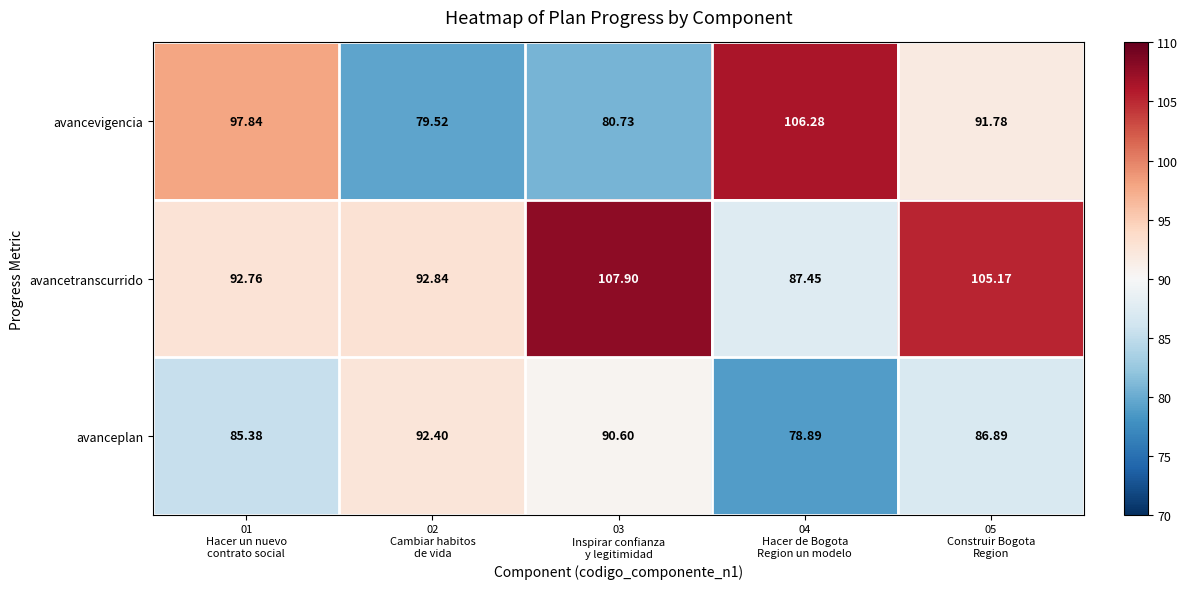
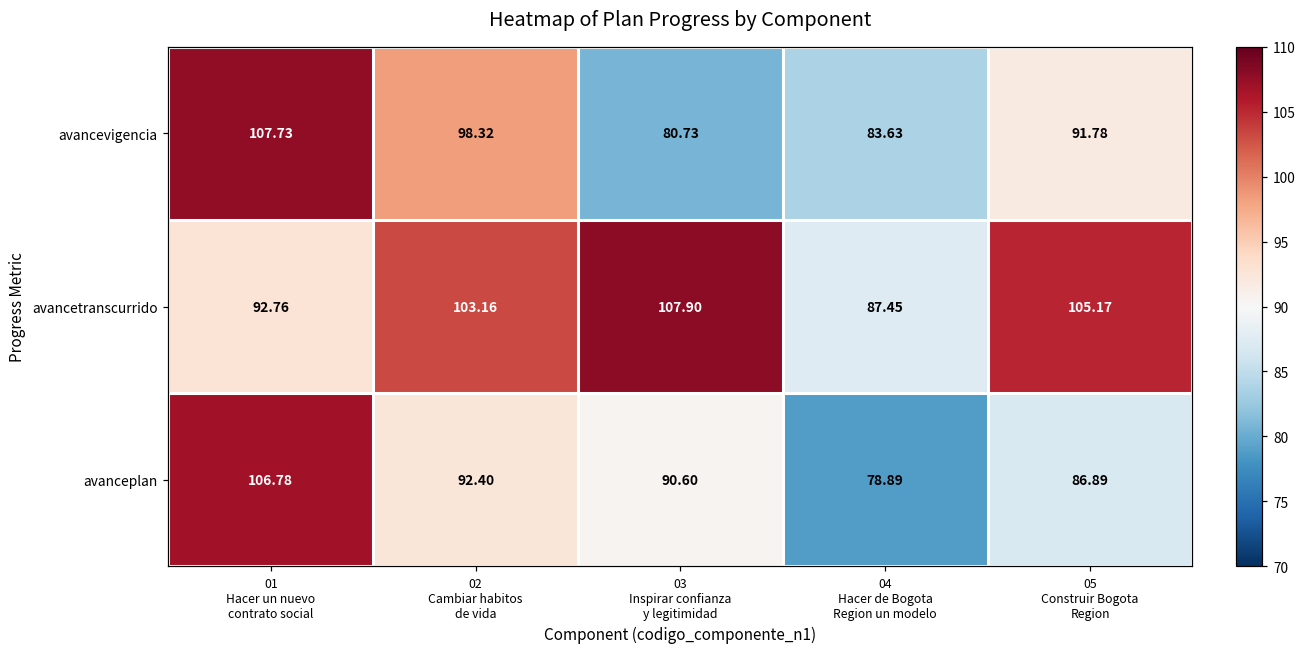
  {
    "avancevigencia": {
-     "01 Hacer un nuevo contrato social": 97.84,
-     "02 Cambiar habitos de vida": 79.52,
+     "01 Hacer un nuevo contrato social": 107.73,
+     "02 Cambiar habitos de vida": 98.32,
      "03 Inspirar confianza y legitimidad": 80.73,
-     "04 Hacer de Bogota Region un modelo": 106.28,
+     "04 Hacer de Bogota Region un modelo": 83.63,
      "05 Construir Bogota Region": 91.78
    },
    "avancetranscurrido": {
      "01 Hacer un nuevo contrato social": 92.76,
-     "02 Cambiar habitos de vida": 92.84,
+     "02 Cambiar habitos de vida": 103.16,
      "03 Inspirar confianza y legitimidad": 107.90,
      "04 Hacer de Bogota Region un modelo": 87.45,
      "05 Construir Bogota Region": 105.17
    },
    "avanceplan": {
-     "01 Hacer un nuevo contrato social": 85.38,
+     "01 Hacer un nuevo contrato social": 106.78,
      "02 Cambiar habitos de vida": 92.40,
      "03 Inspirar confianza y legitimidad": 90.60,
      "04 Hacer de Bogota Region un modelo": 78.89,
      "05 Construir Bogota Region": 86.89
    }
  }
